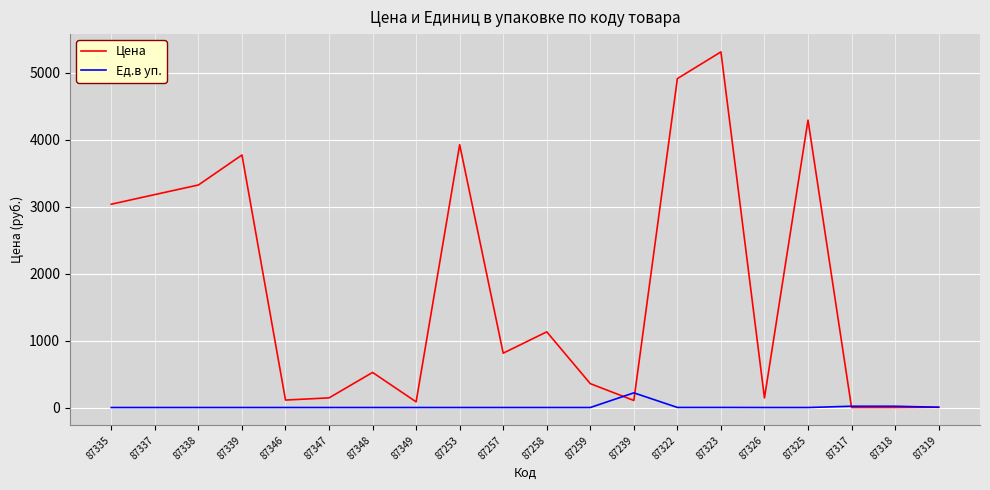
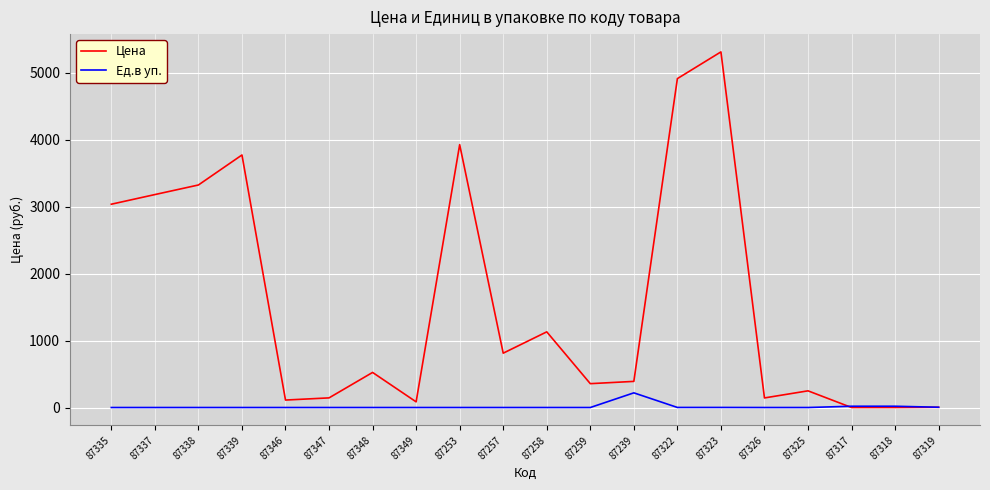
  {
    "Цена": {
      "87335": 3000,
      "87337": 3200,
      "87338": 3300,
      "87339": 3800,
      "87346": 100,
      "87347": 100,
      "87348": 500,
      "87349": 100,
      "87253": 3900,
      "87257": 800,
      "87258": 1100,
      "87259": 400,
-     "87239": 100,
+     "87239": 400,
      "87322": 4900,
      "87323": 5300,
      "87326": 100,
-     "87325": 4300
+     "87325": 300
    },
    "Ед.в уп.": {
      "87335": 0,
      "87337": 0,
      "87338": 0,
      "87339": 0,
      "87346": 0,
      "87347": 0,
      "87348": 0,
      "87349": 0,
      "87253": 0,
      "87257": 0,
      "87258": 0,
      "87259": 0,
      "87239": 200,
      "87322": 0,
      "87323": 0,
      "87326": 0,
      "87325": 0
    }
  }
